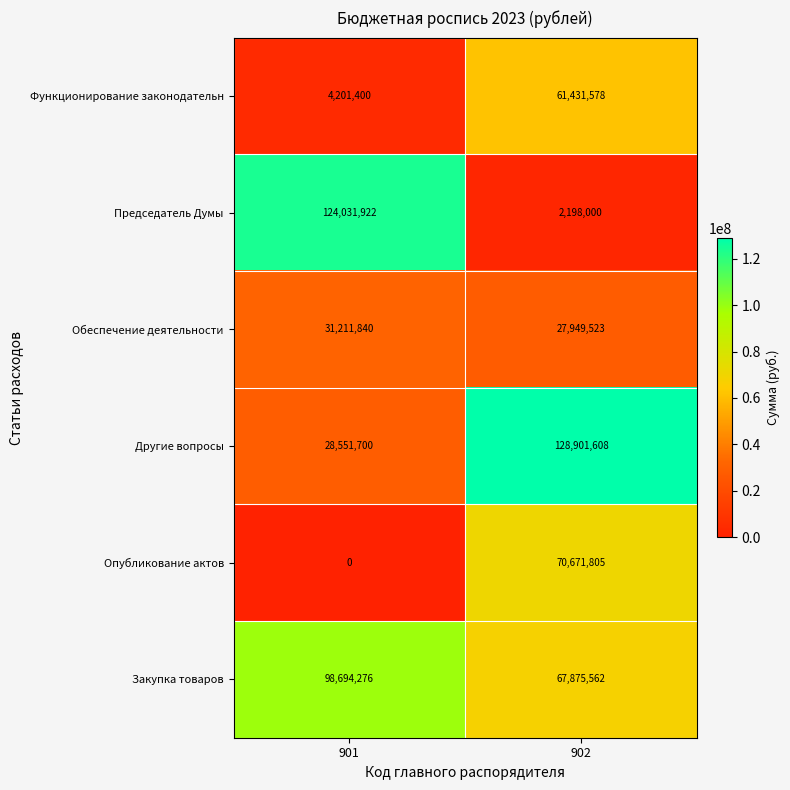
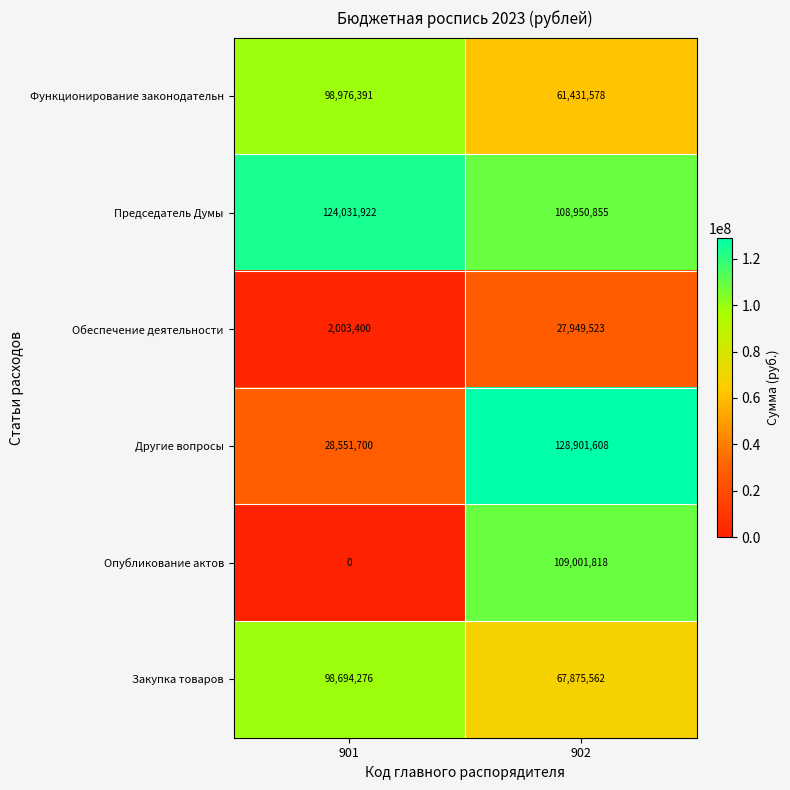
  {
    "Функционирование законодательн": {
-     "901": "4,201,400",
+     "901": "98,976,391",
      "902": "61,431,578"
    },
    "Председатель Думы": {
      "901": "124,031,922",
-     "902": "2,198,000"
+     "902": "108,950,855"
    },
    "Обеспечение деятельности": {
-     "901": "31,211,840",
+     "901": "2,003,400",
      "902": "27,949,523"
    },
    "Другие вопросы": {
      "901": "28,551,700",
      "902": "128,901,608"
    },
    "Опубликование актов": {
      "901": "0",
-     "902": "70,671,805"
+     "902": "109,001,818"
    },
    "Закупка товаров": {
      "901": "98,694,276",
      "902": "67,875,562"
    }
  }
